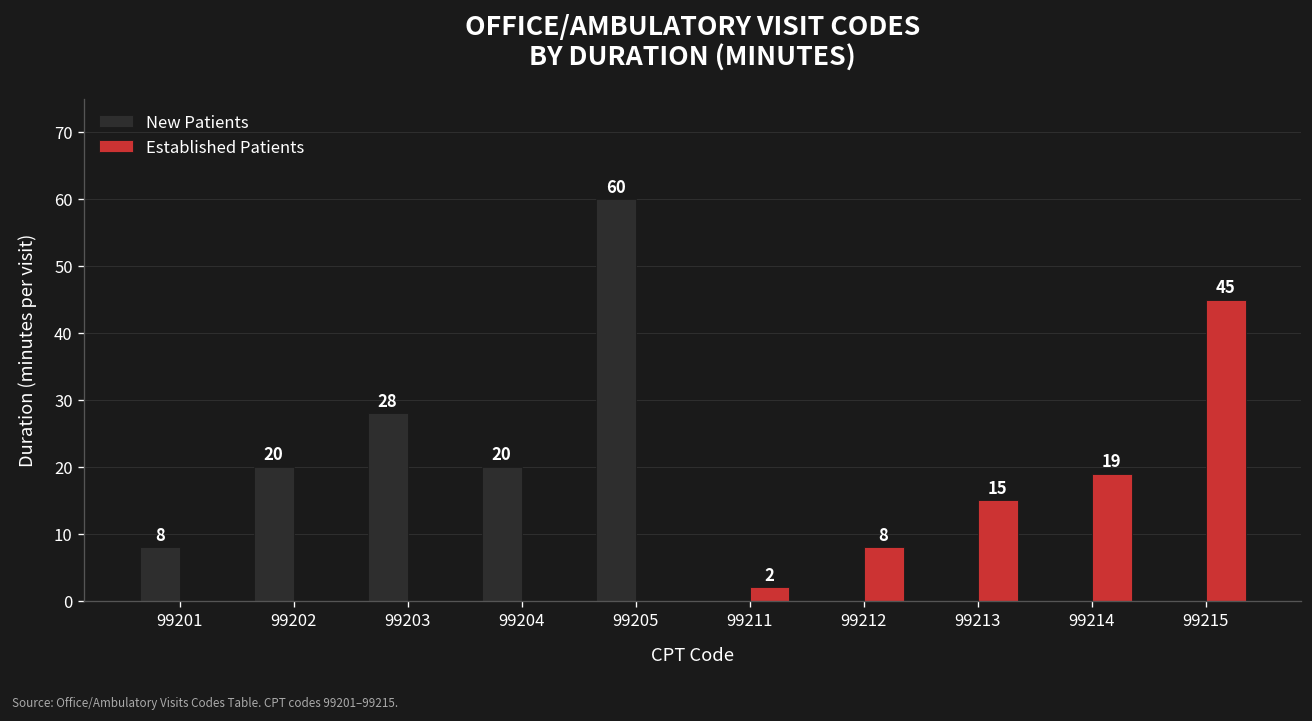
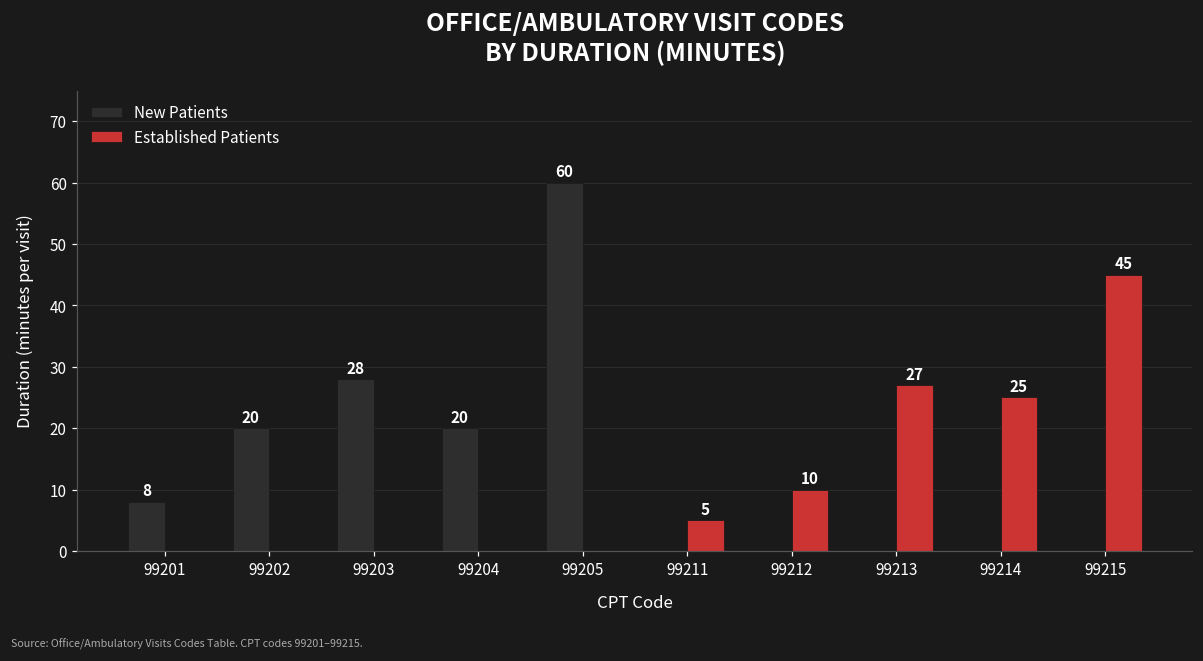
  {
    "New Patients": {
      "99201": 8,
      "99202": 20,
      "99203": 28,
      "99204": 20,
      "99205": 60
    },
    "Established Patients": {
-     "99211": 2,
-     "99212": 8,
-     "99213": 15,
-     "99214": 19,
+     "99211": 5,
+     "99212": 10,
+     "99213": 27,
+     "99214": 25,
      "99215": 45
    }
  }
